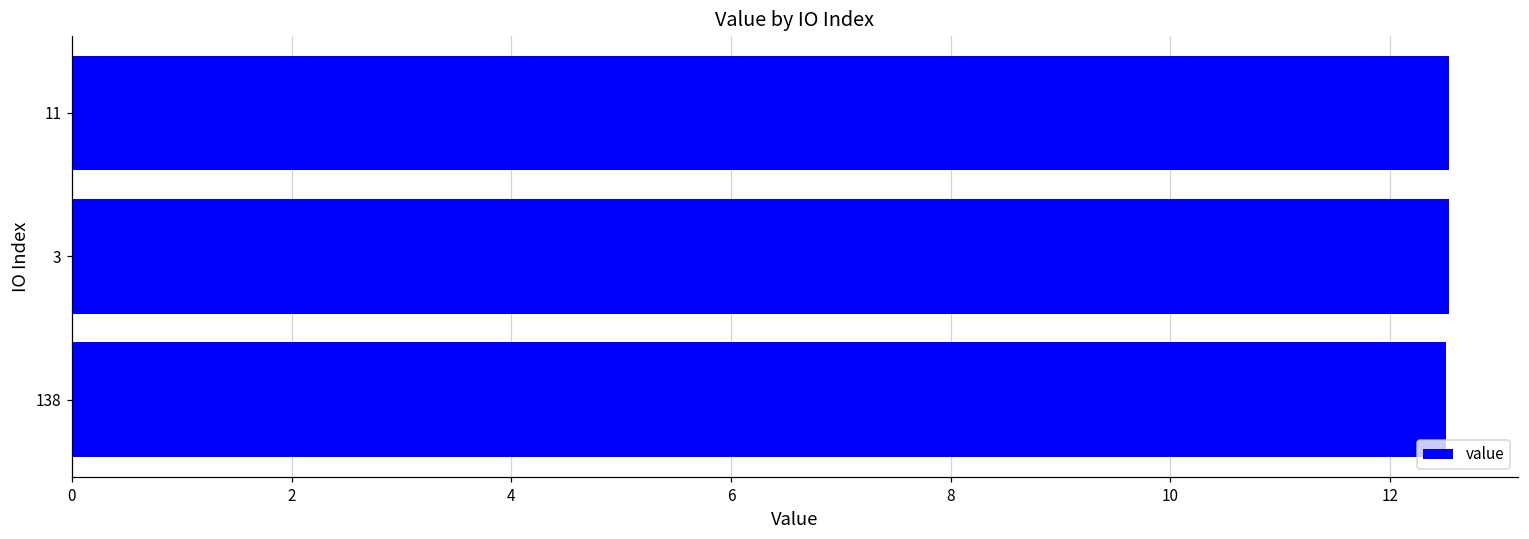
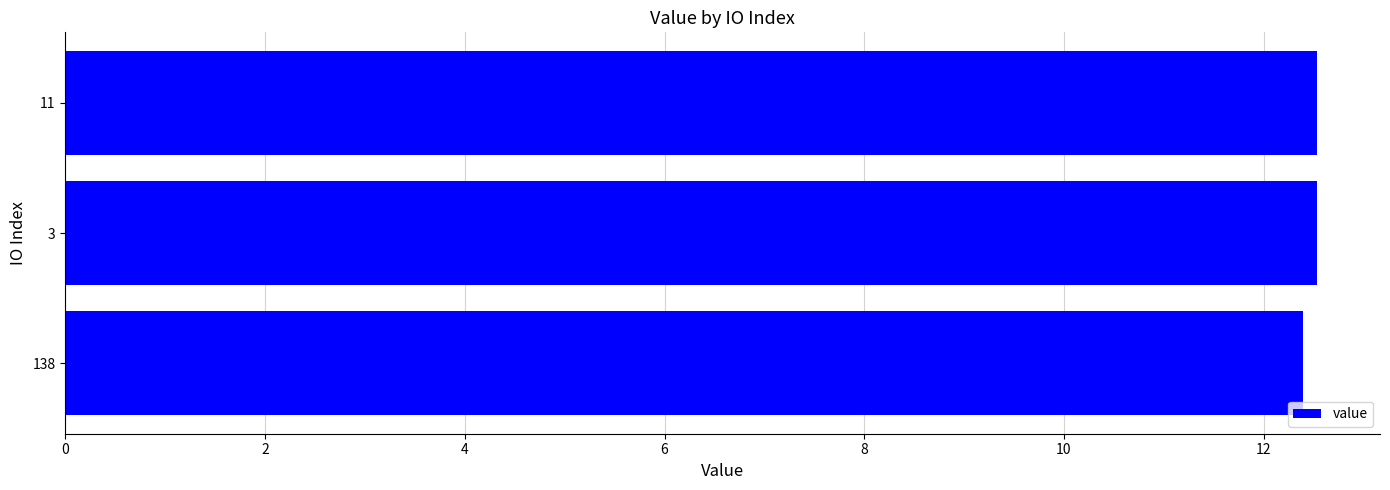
  {
    "11": 12.5,
-   "138": 12.5
+   "138": 12.4
  }
